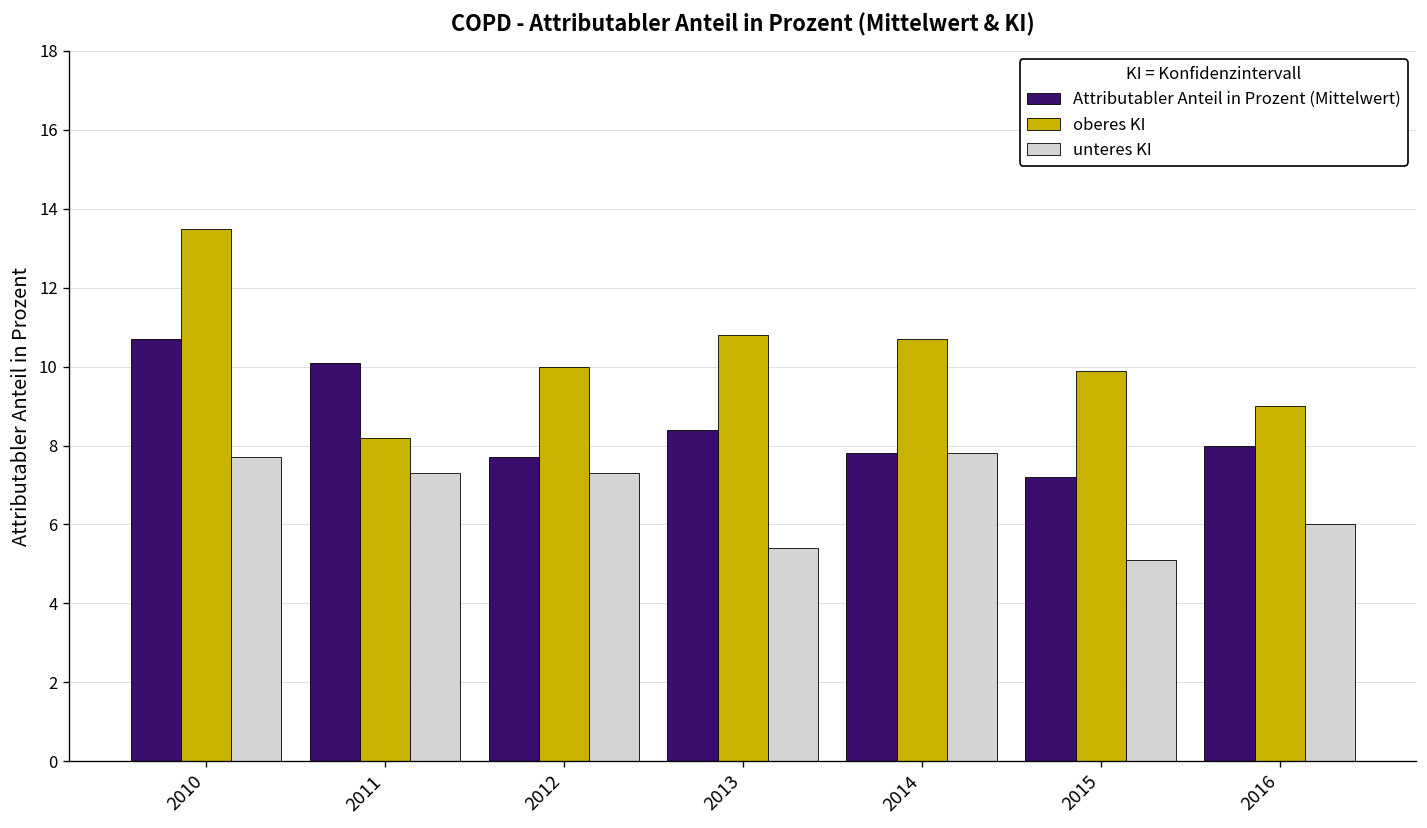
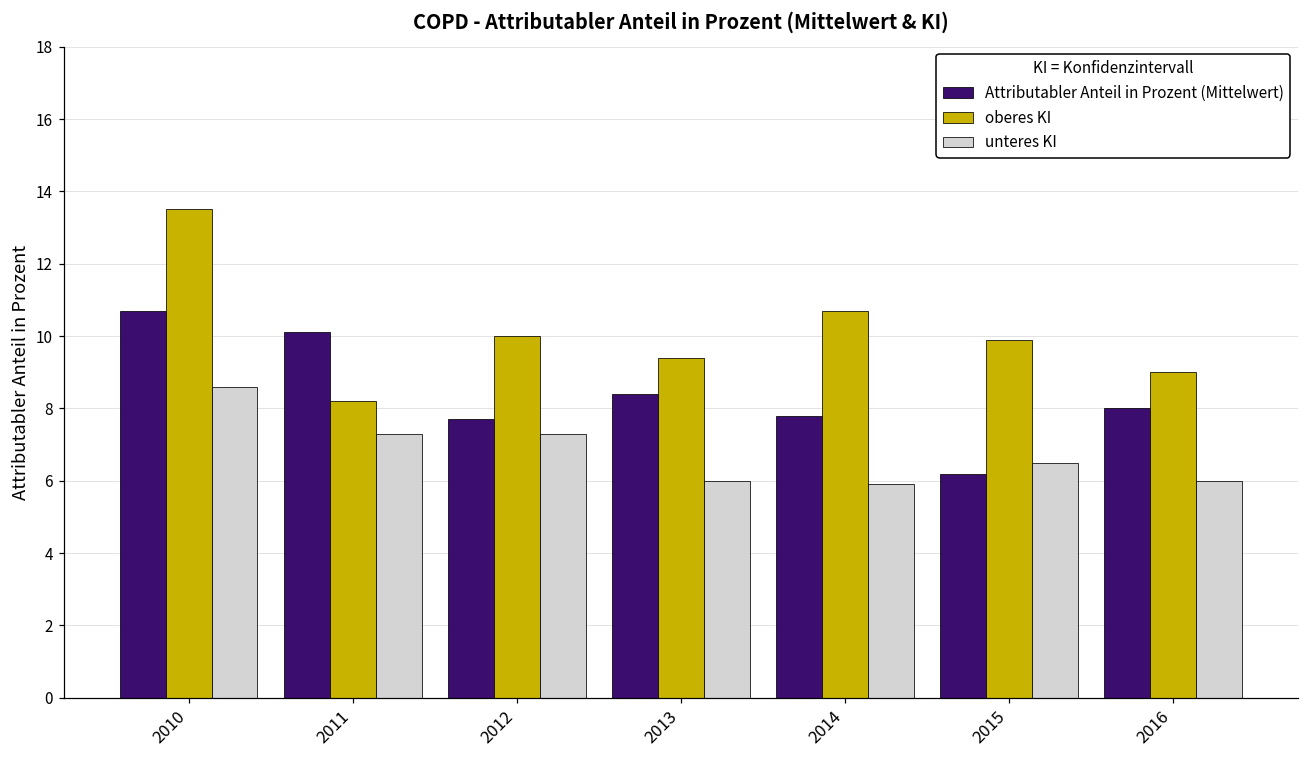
  {
    "Attributabler Anteil in Prozent (Mittelwert)": {
      "2010": 10.7,
      "2011": 10.1,
      "2012": 7.7,
      "2013": 8.4,
      "2014": 7.8,
-     "2015": 7.2,
+     "2015": 6.2,
      "2016": 8.0
    },
    "oberes KI": {
      "2010": 13.5,
      "2011": 8.2,
      "2012": 10.0,
-     "2013": 10.8,
+     "2013": 9.4,
      "2014": 10.7,
      "2015": 9.9,
      "2016": 9.0
    },
    "unteres KI": {
-     "2010": 7.7,
+     "2010": 8.6,
      "2011": 7.3,
      "2012": 7.3,
-     "2013": 5.4,
-     "2014": 7.8,
-     "2015": 5.1,
+     "2013": 6.0,
+     "2014": 5.9,
+     "2015": 6.5,
      "2016": 6.0
    }
  }
